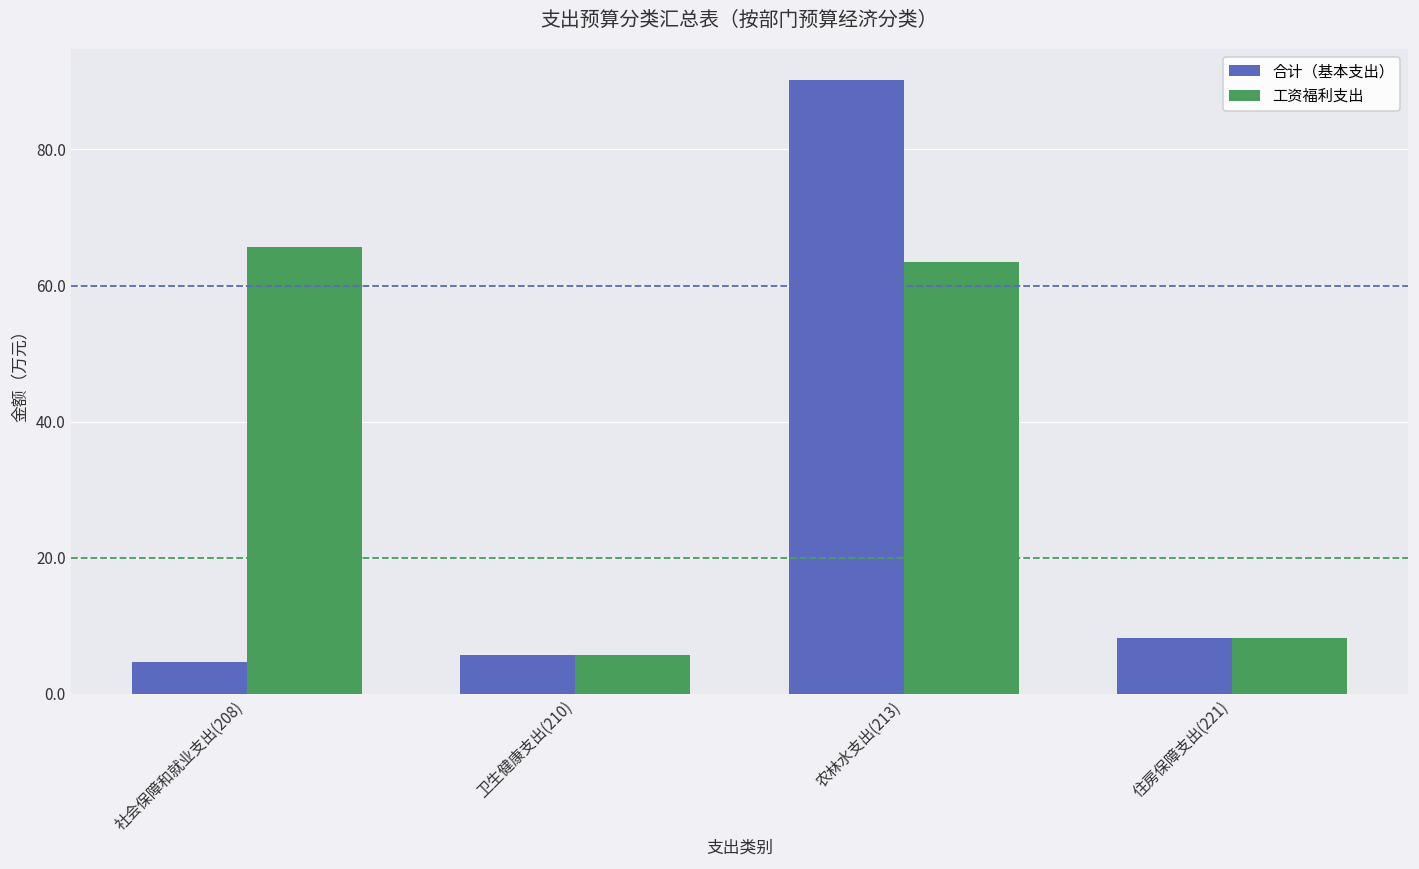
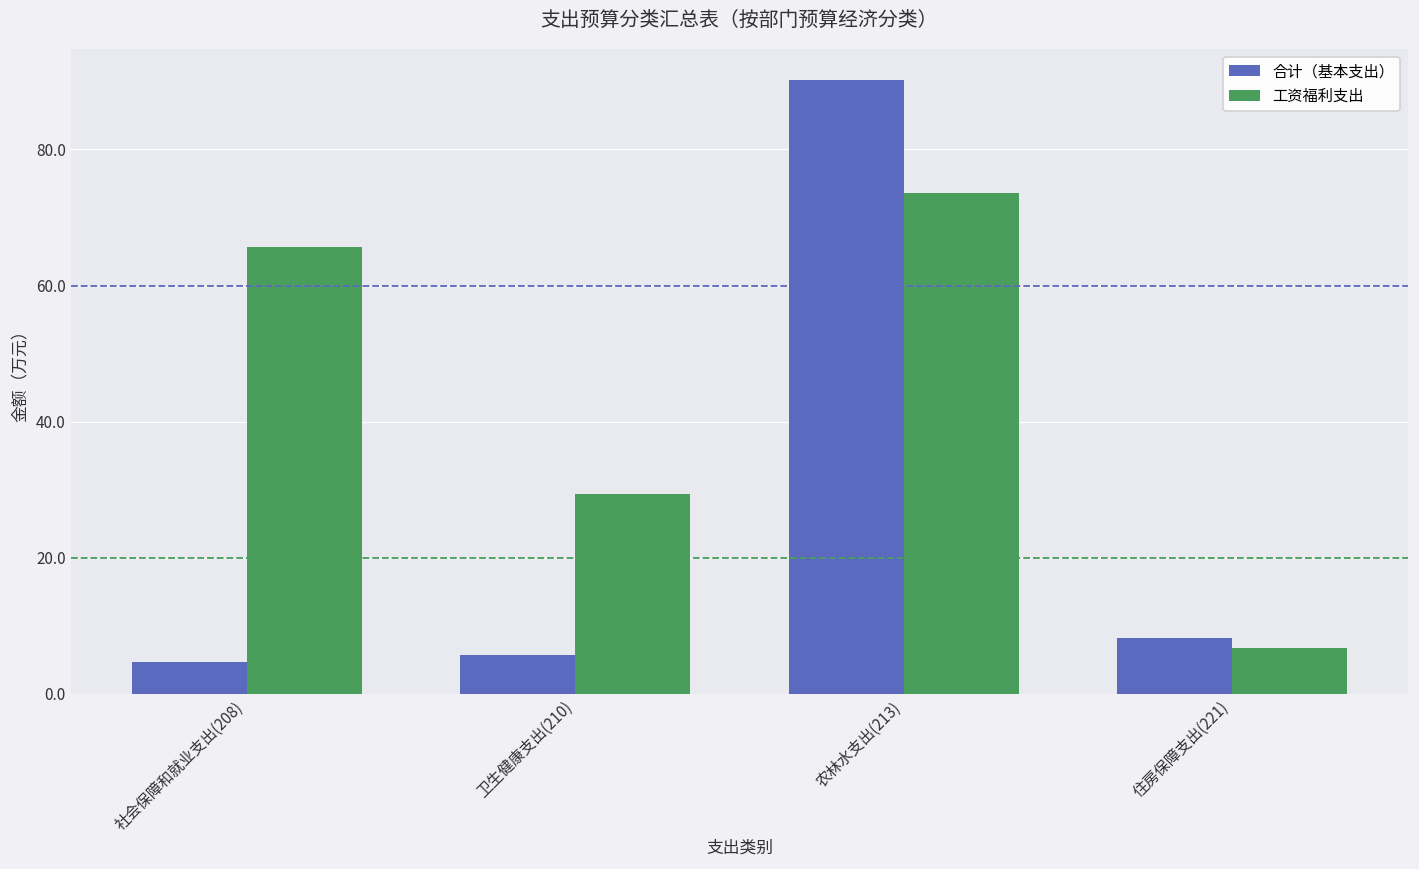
  {
    "合计（基本支出）": {
      "社会保障和就业支出(208)": 5,
      "卫生健康支出(210)": 6,
      "农林水支出(213)": 90,
      "住房保障支出(221)": 8
    },
    "工资福利支出": {
      "社会保障和就业支出(208)": 66,
-     "卫生健康支出(210)": 6,
-     "农林水支出(213)": 63,
-     "住房保障支出(221)": 8
+     "卫生健康支出(210)": 29,
+     "农林水支出(213)": 74,
+     "住房保障支出(221)": 7
    }
  }
